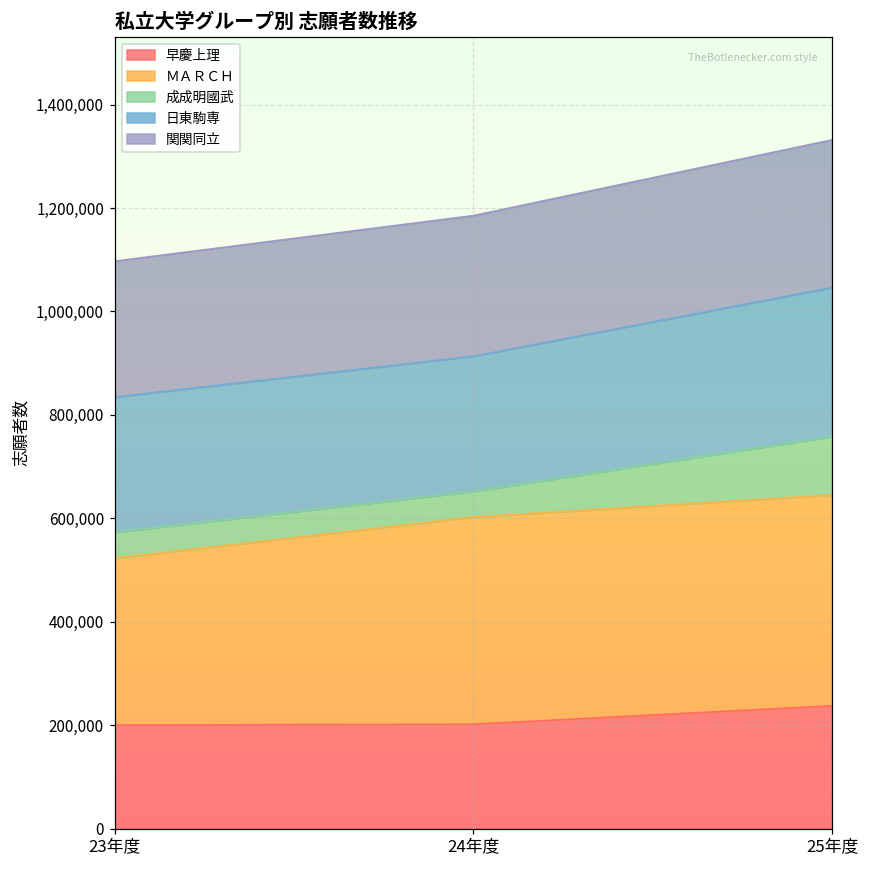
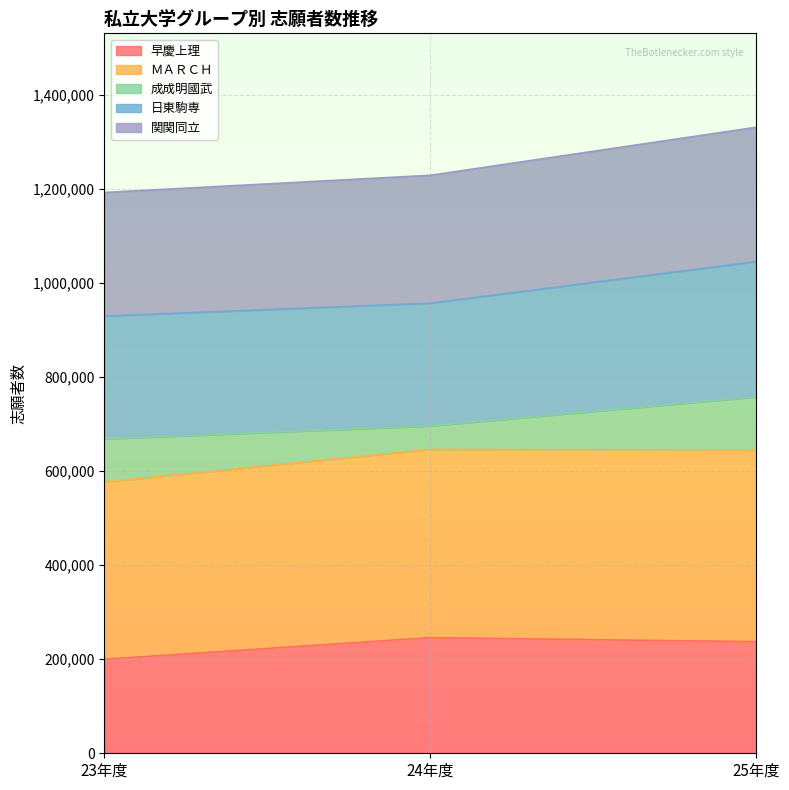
  {
    "早慶上理": {
      "23年度": "200,000",
-     "24年度": "200,000",
+     "24年度": "250,000",
      "25年度": "240,000"
    },
    "ＭＡＲＣＨ": {
-     "23年度": "320,000",
+     "23年度": "380,000",
      "24年度": "400,000",
      "25年度": "410,000"
    },
    "成成明國武": {
-     "23年度": "50,000",
+     "23年度": "90,000",
      "24年度": "50,000",
      "25年度": "110,000"
    }
  }
